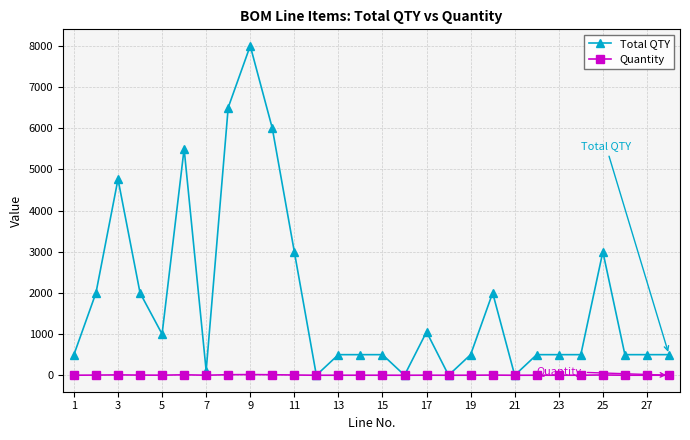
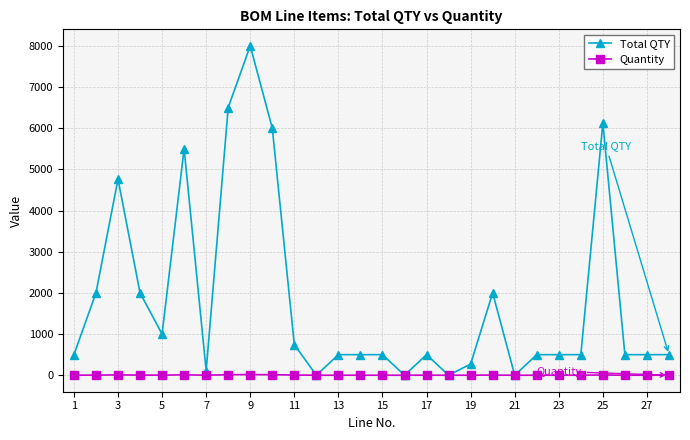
  {
    "Total QTY": {
      "1": 500,
      "3": 4800,
      "5": 1000,
      "7": 100,
      "9": 8000,
-     "11": 3000,
+     "11": 700,
      "13": 500,
      "15": 500,
-     "17": 1100,
-     "19": 500,
+     "17": 500,
+     "19": 300,
      "23": 500,
-     "25": 3000,
+     "25": 6100,
      "27": 500
    },
    "Quantity": {
      "1": 0,
      "3": 0,
      "5": 0,
      "7": 0,
      "9": 0,
      "11": 0,
      "13": 0,
      "15": 0,
      "17": 0,
      "19": 0,
      "23": 0,
      "25": 0,
      "27": 0
    }
  }
